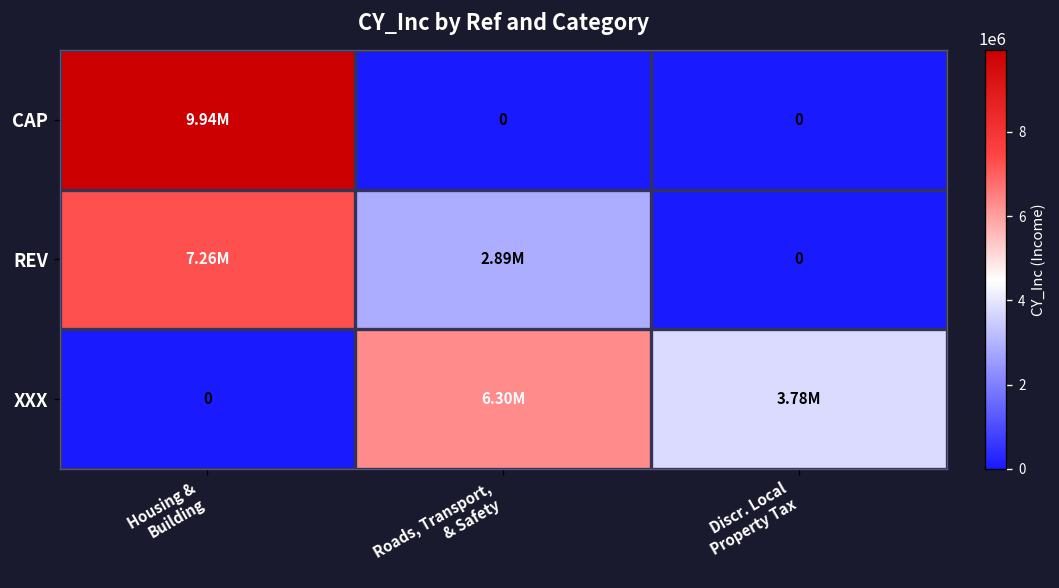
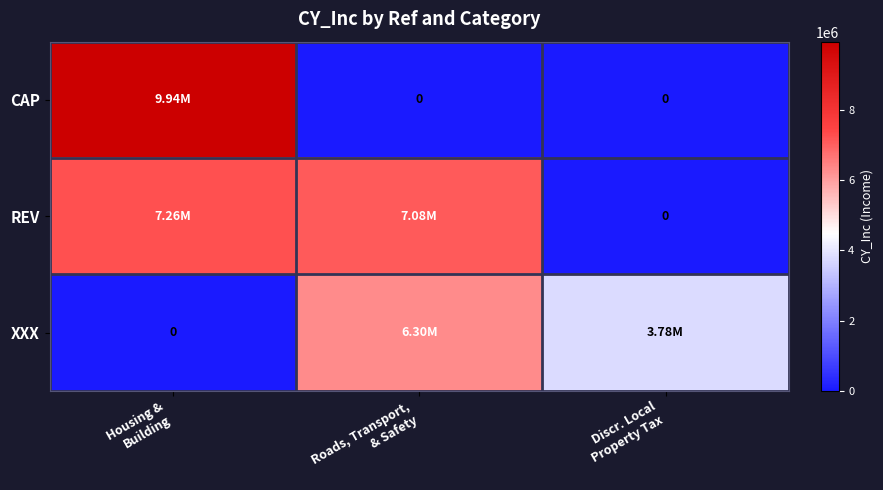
  {
    "CAP": {
      "Housing & Building": "9.94M",
      "Roads, Transport, & Safety": "0",
      "Discr. Local Property Tax": "0"
    },
    "REV": {
      "Housing & Building": "7.26M",
-     "Roads, Transport, & Safety": "2.89M",
+     "Roads, Transport, & Safety": "7.08M",
      "Discr. Local Property Tax": "0"
    },
    "XXX": {
      "Housing & Building": "0",
      "Roads, Transport, & Safety": "6.30M",
      "Discr. Local Property Tax": "3.78M"
    }
  }
